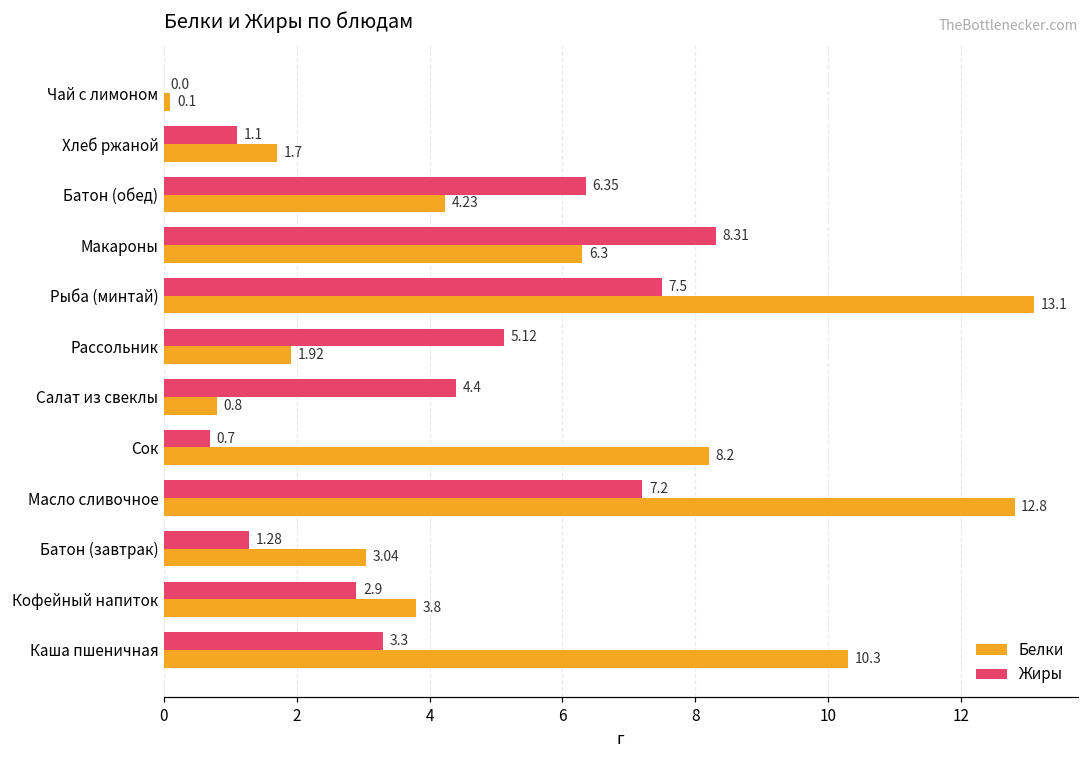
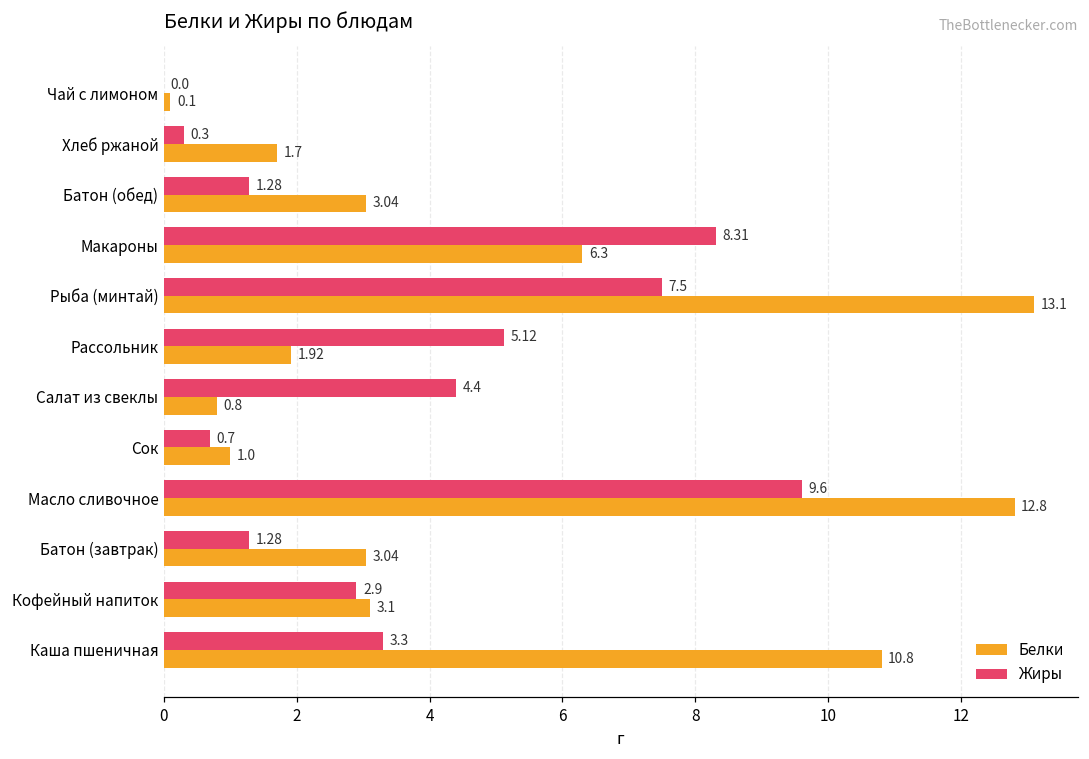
  {
    "Белки": {
      "Чай с лимоном": 0.1,
      "Хлеб ржаной": 1.7,
-     "Батон (обед)": 4.23,
+     "Батон (обед)": 3.04,
      "Макароны": 6.3,
      "Рыба (минтай)": 13.1,
      "Рассольник": 1.92,
      "Салат из свеклы": 0.8,
-     "Сок": 8.2,
+     "Сок": 1.0,
      "Масло сливочное": 12.8,
      "Батон (завтрак)": 3.04,
-     "Кофейный напиток": 3.8,
-     "Каша пшеничная": 10.3
+     "Кофейный напиток": 3.1,
+     "Каша пшеничная": 10.8
    },
    "Жиры": {
      "Чай с лимоном": 0.0,
-     "Хлеб ржаной": 1.1,
-     "Батон (обед)": 6.35,
+     "Хлеб ржаной": 0.3,
+     "Батон (обед)": 1.28,
      "Макароны": 8.31,
      "Рыба (минтай)": 7.5,
      "Рассольник": 5.12,
      "Салат из свеклы": 4.4,
      "Сок": 0.7,
-     "Масло сливочное": 7.2,
+     "Масло сливочное": 9.6,
      "Батон (завтрак)": 1.28,
      "Кофейный напиток": 2.9,
      "Каша пшеничная": 3.3
    }
  }
